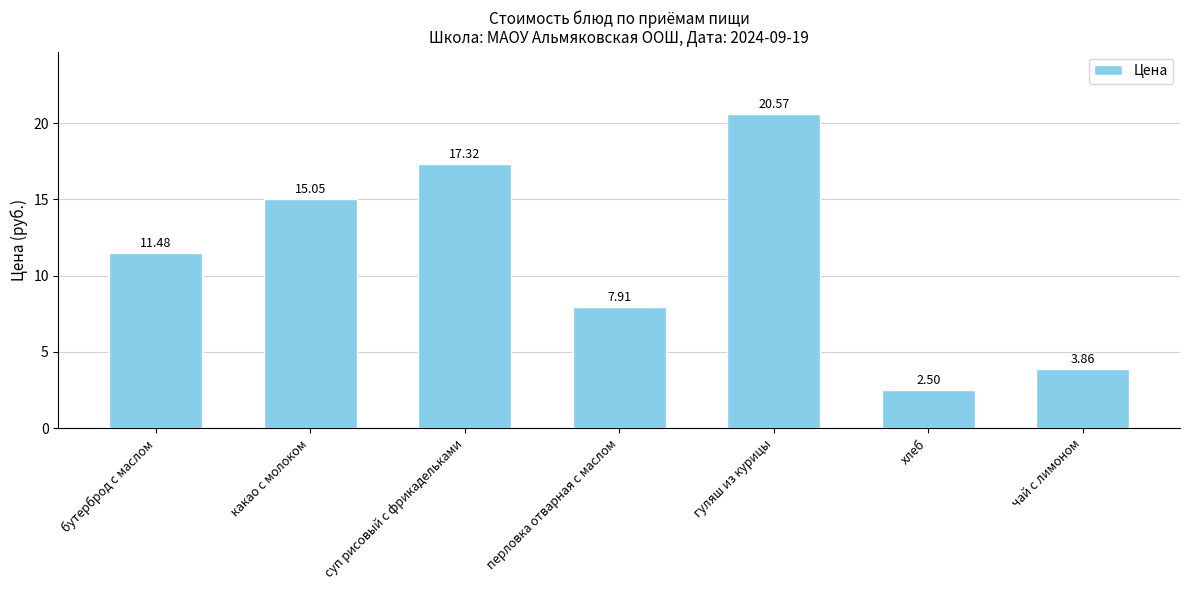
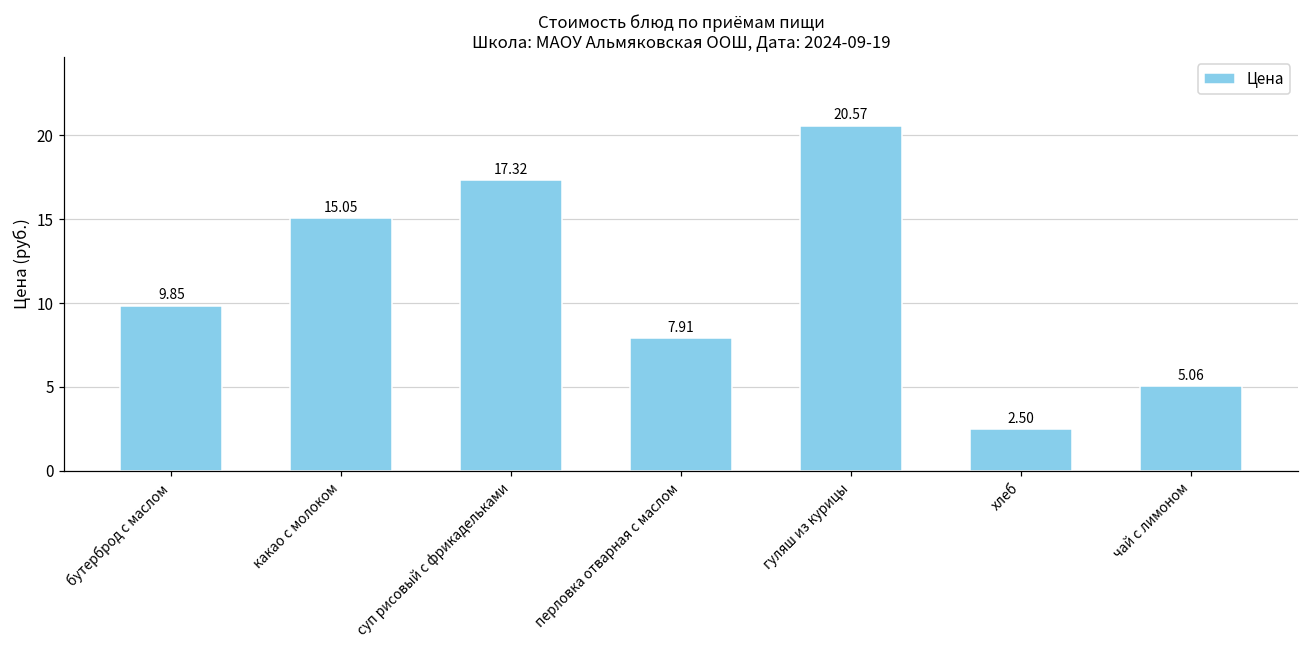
  {
-   "бутерброд с маслом": 11.48,
+   "бутерброд с маслом": 9.85,
    "какао с молоком": 15.05,
    "суп рисовый с фрикадельками": 17.32,
    "перловка отварная с маслом": 7.91,
    "гуляш из курицы": 20.57,
    "хлеб": 2.50,
-   "чай с лимоном": 3.86
+   "чай с лимоном": 5.06
  }
